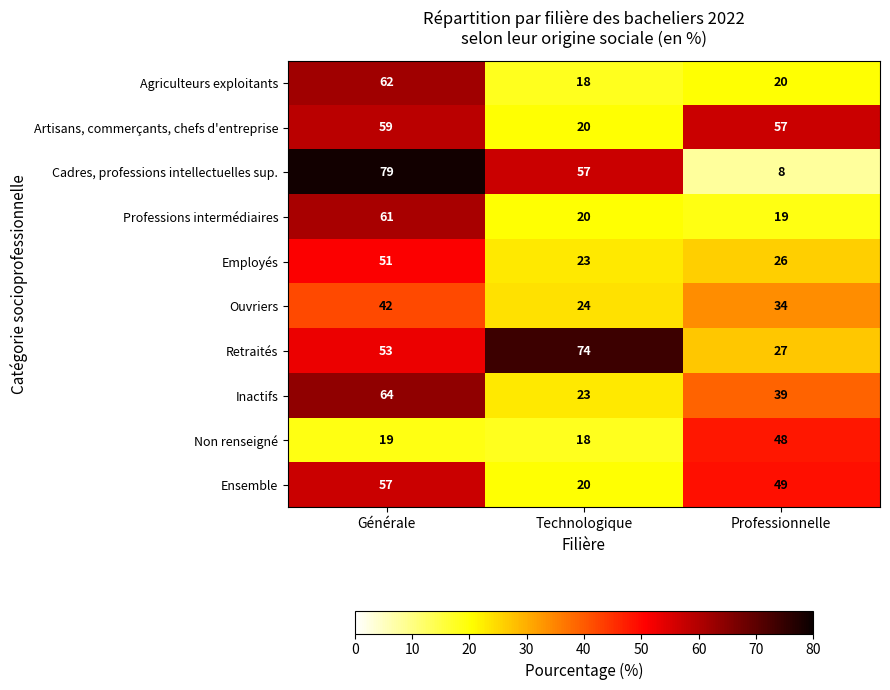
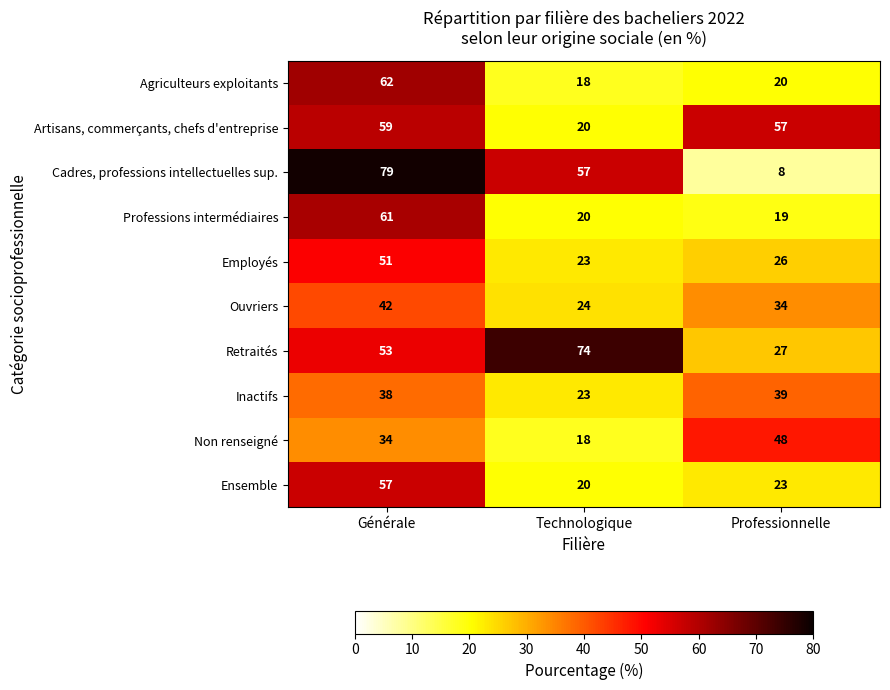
  {
    "Agriculteurs exploitants": {
      "Générale": 62,
      "Technologique": 18,
      "Professionnelle": 20
    },
    "Artisans, commerçants, chefs d'entreprise": {
      "Générale": 59,
      "Technologique": 20,
      "Professionnelle": 57
    },
    "Cadres, professions intellectuelles sup.": {
      "Générale": 79,
      "Technologique": 57,
      "Professionnelle": 8
    },
    "Professions intermédiaires": {
      "Générale": 61,
      "Technologique": 20,
      "Professionnelle": 19
    },
    "Employés": {
      "Générale": 51,
      "Technologique": 23,
      "Professionnelle": 26
    },
    "Ouvriers": {
      "Générale": 42,
      "Technologique": 24,
      "Professionnelle": 34
    },
    "Retraités": {
      "Générale": 53,
      "Technologique": 74,
      "Professionnelle": 27
    },
    "Inactifs": {
-     "Générale": 64,
+     "Générale": 38,
      "Technologique": 23,
      "Professionnelle": 39
    },
    "Non renseigné": {
-     "Générale": 19,
+     "Générale": 34,
      "Technologique": 18,
      "Professionnelle": 48
    },
    "Ensemble": {
      "Générale": 57,
      "Technologique": 20,
-     "Professionnelle": 49
+     "Professionnelle": 23
    }
  }
